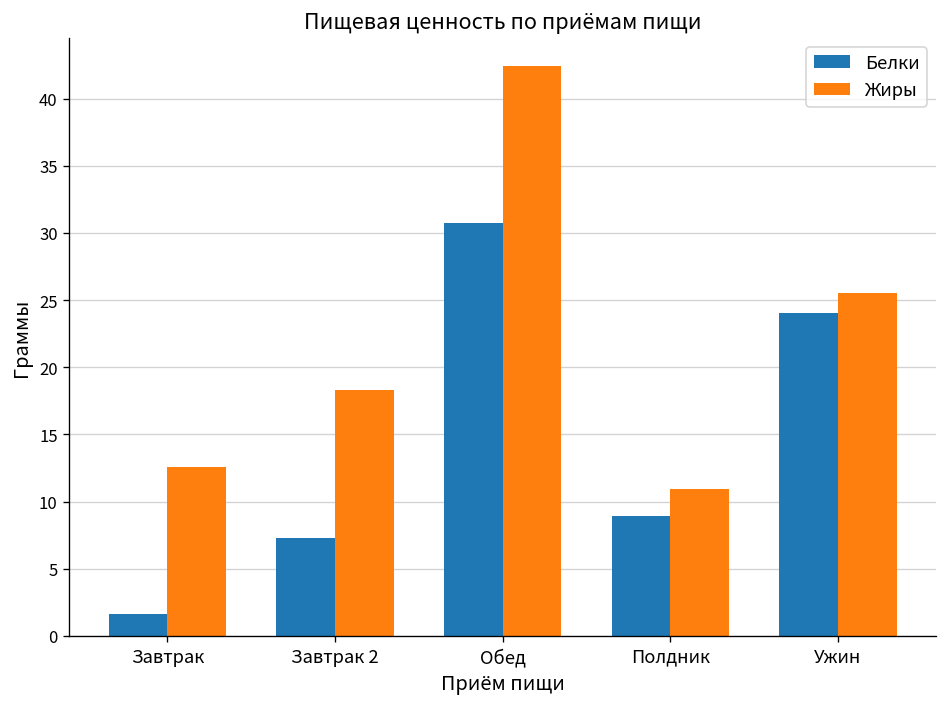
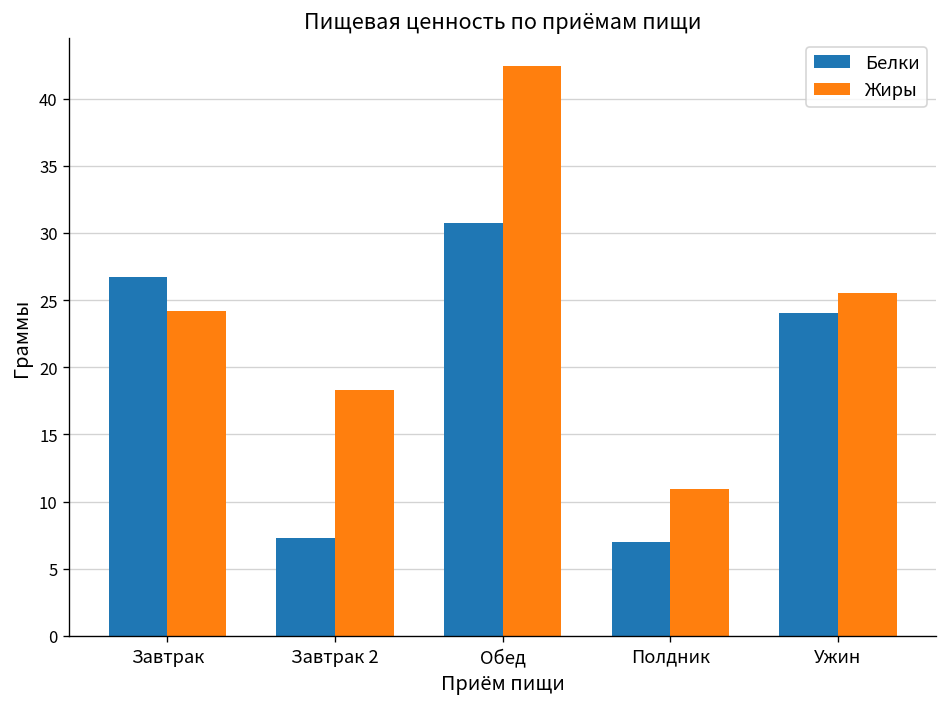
  {
    "Белки": {
-     "Завтрак": 1.6,
+     "Завтрак": 26.7,
      "Завтрак 2": 7.3,
      "Обед": 30.7,
-     "Полдник": 8.9,
+     "Полдник": 7.0,
      "Ужин": 24.0
    },
    "Жиры": {
-     "Завтрак": 12.6,
+     "Завтрак": 24.2,
      "Завтрак 2": 18.3,
      "Обед": 42.4,
      "Полдник": 10.9,
      "Ужин": 25.5
    }
  }
